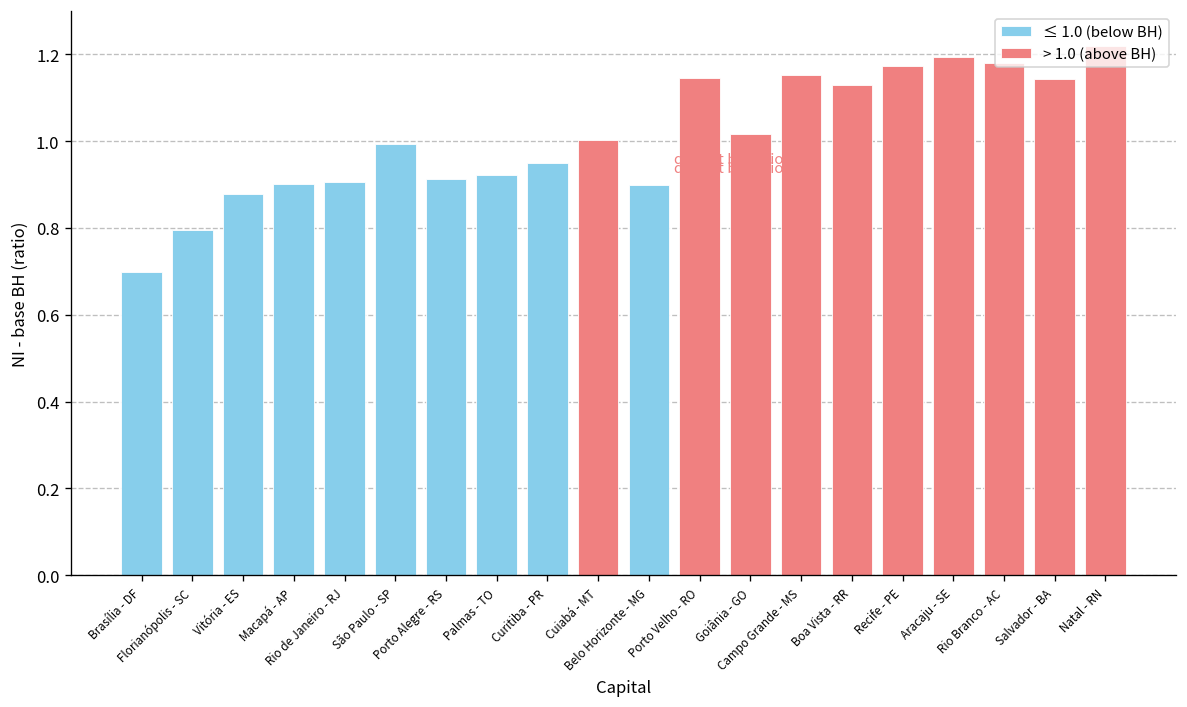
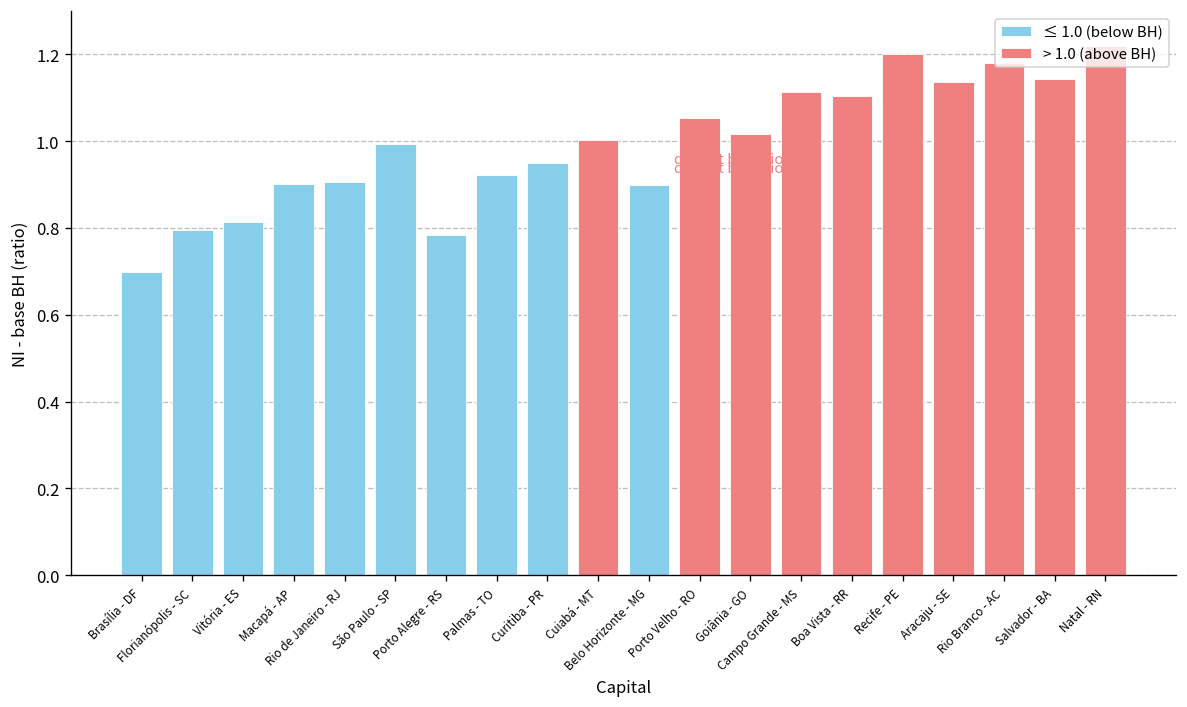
  {
    "≤ 1.0 (below BH)": {
      "Brasília - DF": 0.70,
      "Florianópolis - SC": 0.79,
-     "Vitória - ES": 0.88,
+     "Vitória - ES": 0.81,
      "Macapá - AP": 0.90,
      "Rio de Janeiro - RJ": 0.91,
      "São Paulo - SP": 0.99,
-     "Porto Alegre - RS": 0.91,
+     "Porto Alegre - RS": 0.78,
      "Palmas - TO": 0.92,
      "Curitiba - PR": 0.95,
      "Belo Horizonte - MG": 0.90
    },
    "> 1.0 (above BH)": {
      "Cuiabá - MT": 1.00,
-     "Porto Velho - RO": 1.15,
+     "Porto Velho - RO": 1.05,
      "Goiânia - GO": 1.02,
-     "Campo Grande - MS": 1.15,
-     "Boa Vista - RR": 1.13,
-     "Recife - PE": 1.17,
-     "Aracaju - SE": 1.19,
+     "Campo Grande - MS": 1.11,
+     "Boa Vista - RR": 1.10,
+     "Recife - PE": 1.20,
+     "Aracaju - SE": 1.14,
      "Salvador - BA": 1.14
    }
  }
